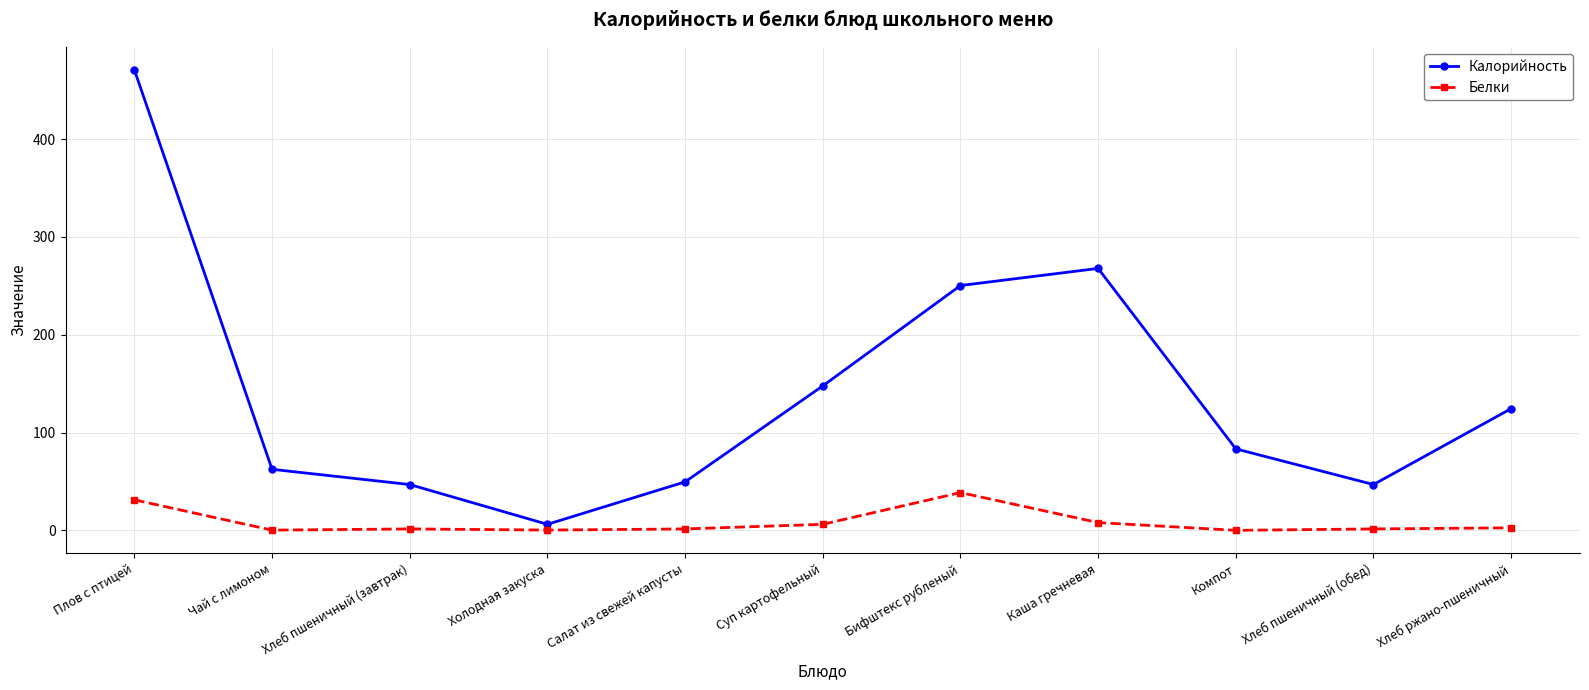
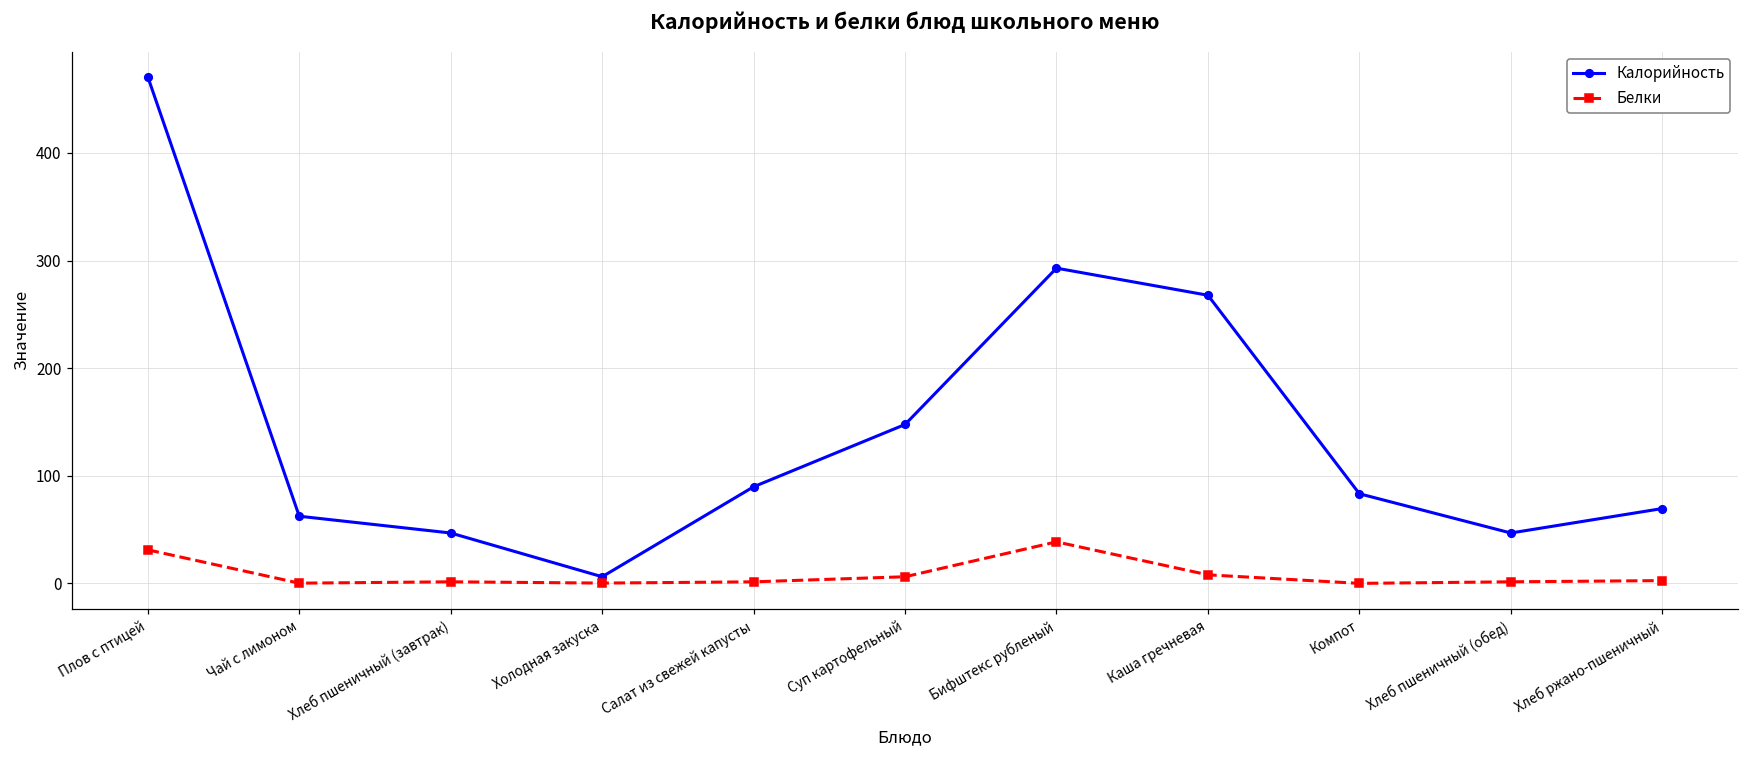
  {
    "Калорийность": {
      "Плов с птицей": 470,
      "Чай с лимоном": 60,
      "Хлеб пшеничный (завтрак)": 50,
      "Холодная закуска": 10,
-     "Салат из свежей капусты": 50,
+     "Салат из свежей капусты": 90,
      "Суп картофельный": 150,
-     "Бифштекс рубленый": 250,
+     "Бифштекс рубленый": 290,
      "Каша гречневая": 270,
      "Компот": 80,
      "Хлеб пшеничный (обед)": 50,
-     "Хлеб ржано-пшеничный": 120
+     "Хлеб ржано-пшеничный": 70
    },
    "Белки": {
      "Плов с птицей": 30,
      "Чай с лимоном": 0,
      "Хлеб пшеничный (завтрак)": 0,
      "Холодная закуска": 0,
      "Салат из свежей капусты": 0,
      "Суп картофельный": 10,
      "Бифштекс рубленый": 40,
      "Каша гречневая": 10,
      "Компот": 0,
      "Хлеб пшеничный (обед)": 0,
      "Хлеб ржано-пшеничный": 0
    }
  }
